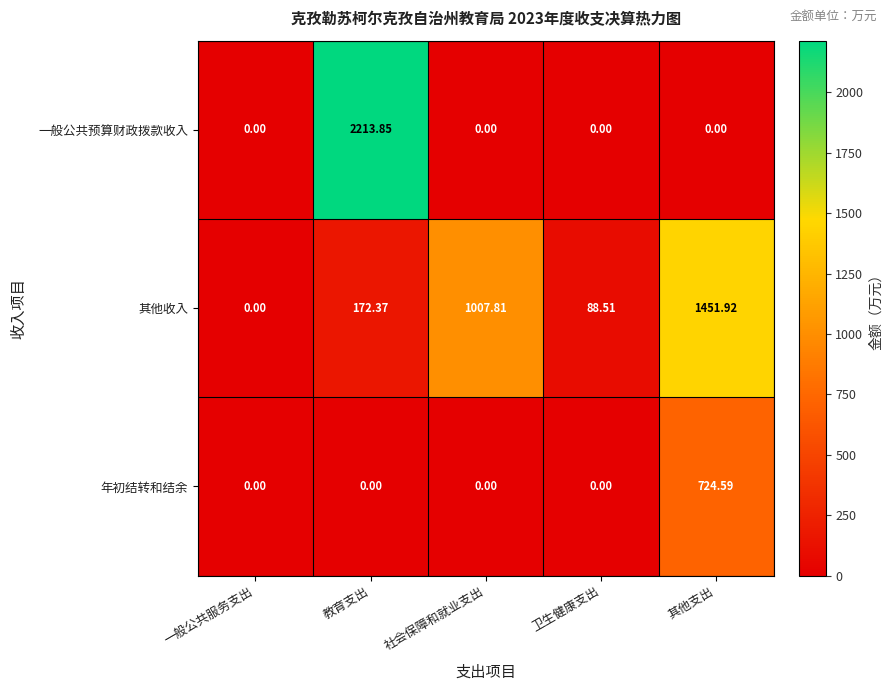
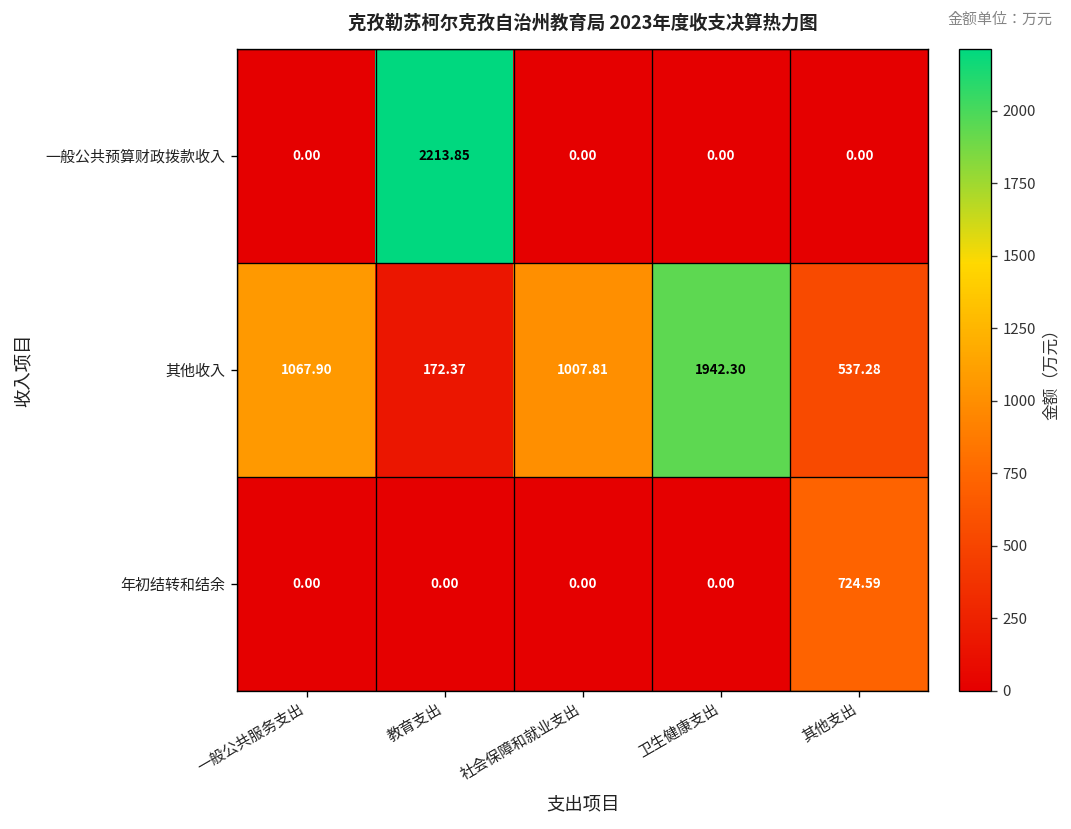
  {
    "一般公共预算财政拨款收入": {
      "一般公共服务支出": 0.00,
      "教育支出": 2213.85,
      "社会保障和就业支出": 0.00,
      "卫生健康支出": 0.00,
      "其他支出": 0.00
    },
    "其他收入": {
-     "一般公共服务支出": 0.00,
+     "一般公共服务支出": 1067.90,
      "教育支出": 172.37,
      "社会保障和就业支出": 1007.81,
-     "卫生健康支出": 88.51,
-     "其他支出": 1451.92
+     "卫生健康支出": 1942.30,
+     "其他支出": 537.28
    },
    "年初结转和结余": {
      "一般公共服务支出": 0.00,
      "教育支出": 0.00,
      "社会保障和就业支出": 0.00,
      "卫生健康支出": 0.00,
      "其他支出": 724.59
    }
  }
